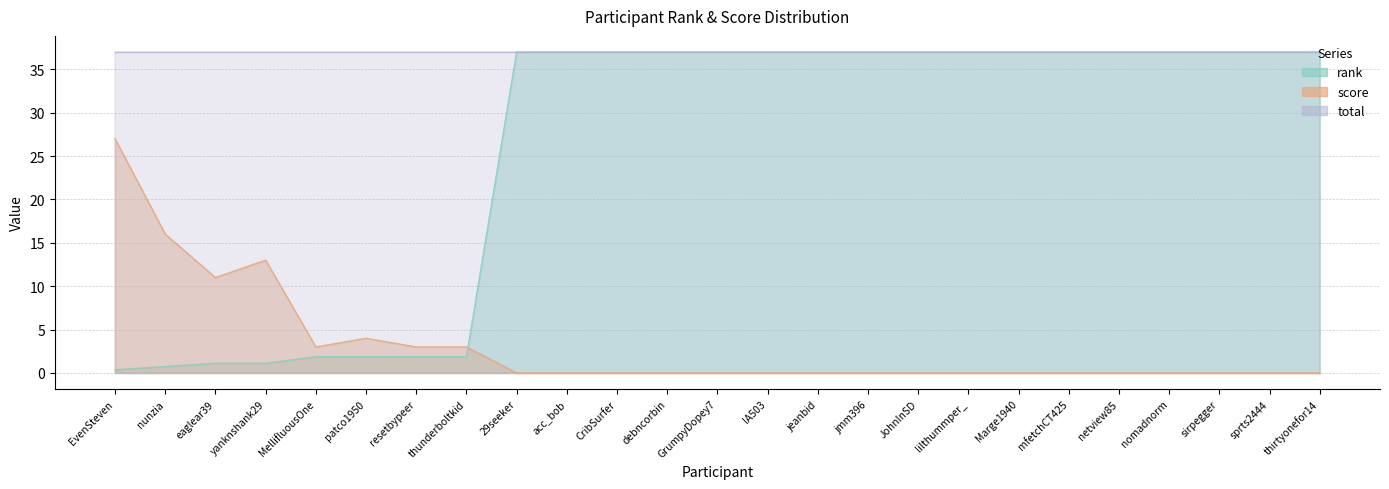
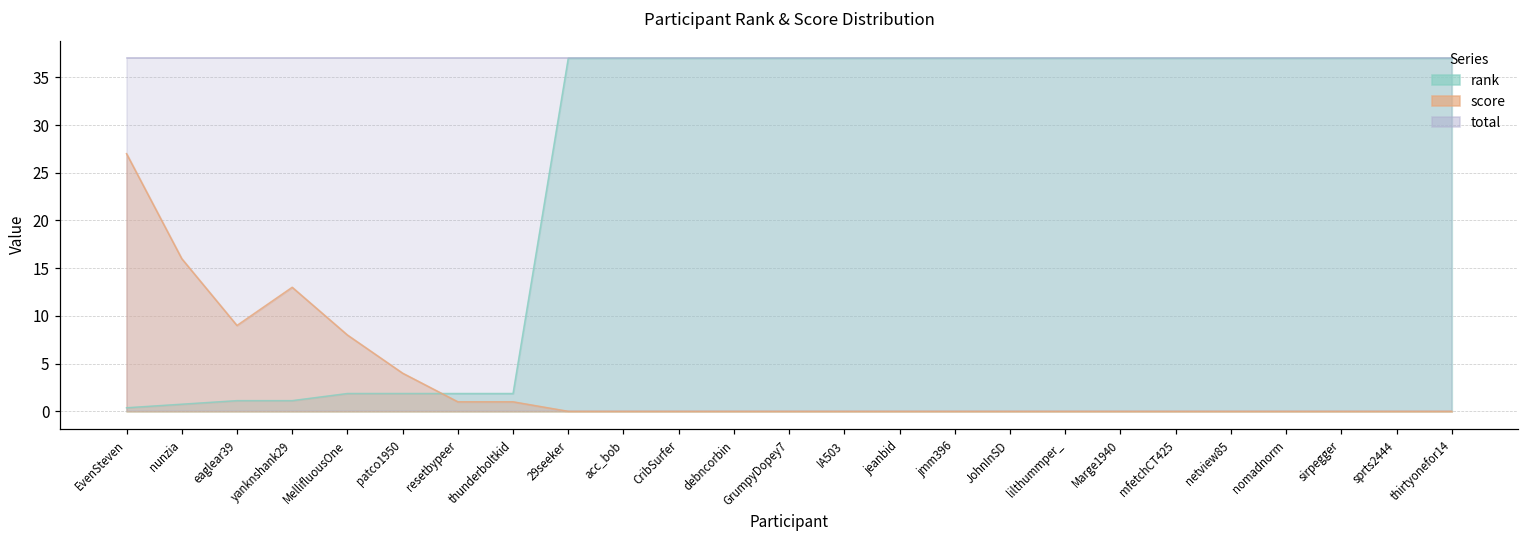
  {
    "score": {
      "EvenSteven": 27,
      "nunzia": 16,
-     "eaglear39": 11,
+     "eaglear39": 9,
      "yanknshank29": 13,
-     "MellifluousOne": 3,
+     "MellifluousOne": 8,
      "patco1950": 4,
-     "resetbypeer": 3,
-     "thunderboltkid": 3,
+     "resetbypeer": 1,
+     "thunderboltkid": 1,
      "29seeker": 0,
      "acc_bob": 0,
      "CribSurfer": 0,
      "debncorbin": 0,
      "GrumpyDopey7": 0,
      "IA503": 0,
      "jeanbid": 0,
      "jmm396": 0,
      "JohnInSD": 0,
      "lilthummper_": 0,
      "Marge1940": 0,
      "mfetchCT425": 0,
      "netview85": 0,
      "nomadnorm": 0,
      "sirpegger": 0,
      "sprts2444": 0,
      "thirtyonefor14": 0
    }
  }
